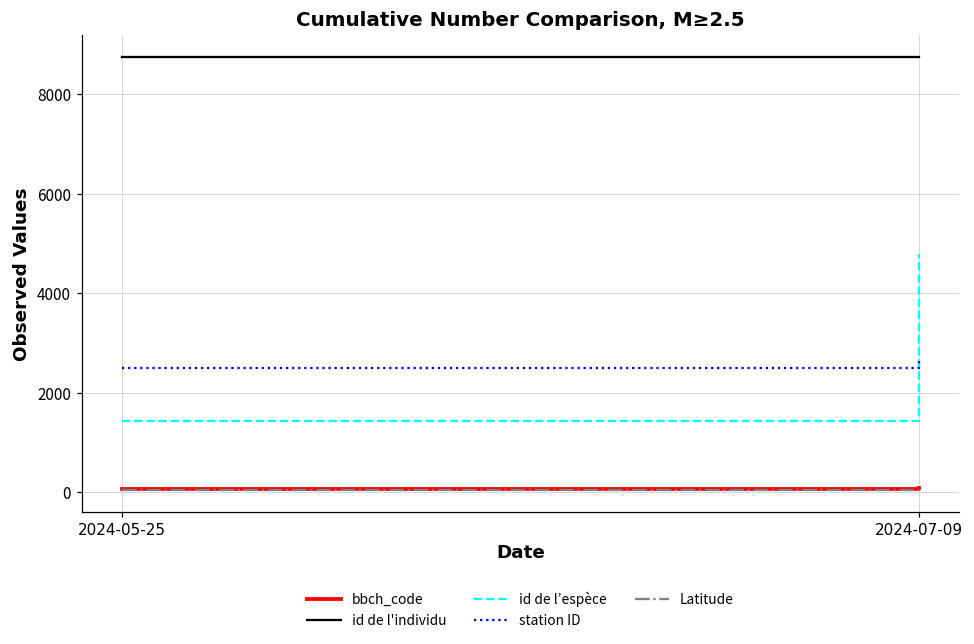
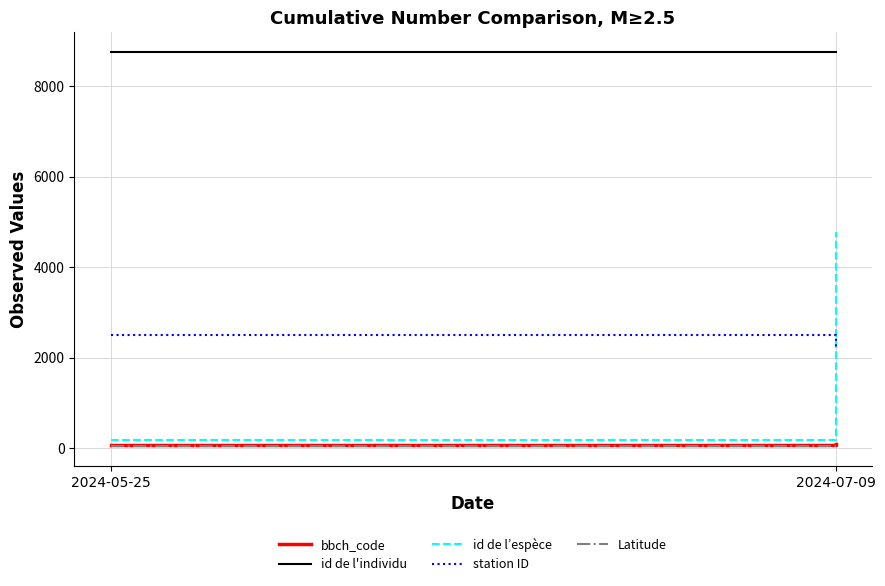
  {
    "id de l'individu": {
      "2024-05-25": 8800,
      "2024-07-09": 8800
    },
    "id de l’espèce": {
-     "2024-05-25": 1400,
+     "2024-05-25": 200,
      "2024-07-09": 4800
    },
    "station ID": {
      "2024-05-25": 2500,
-     "2024-07-09": 2600
+     "2024-07-09": 2200
    }
  }
